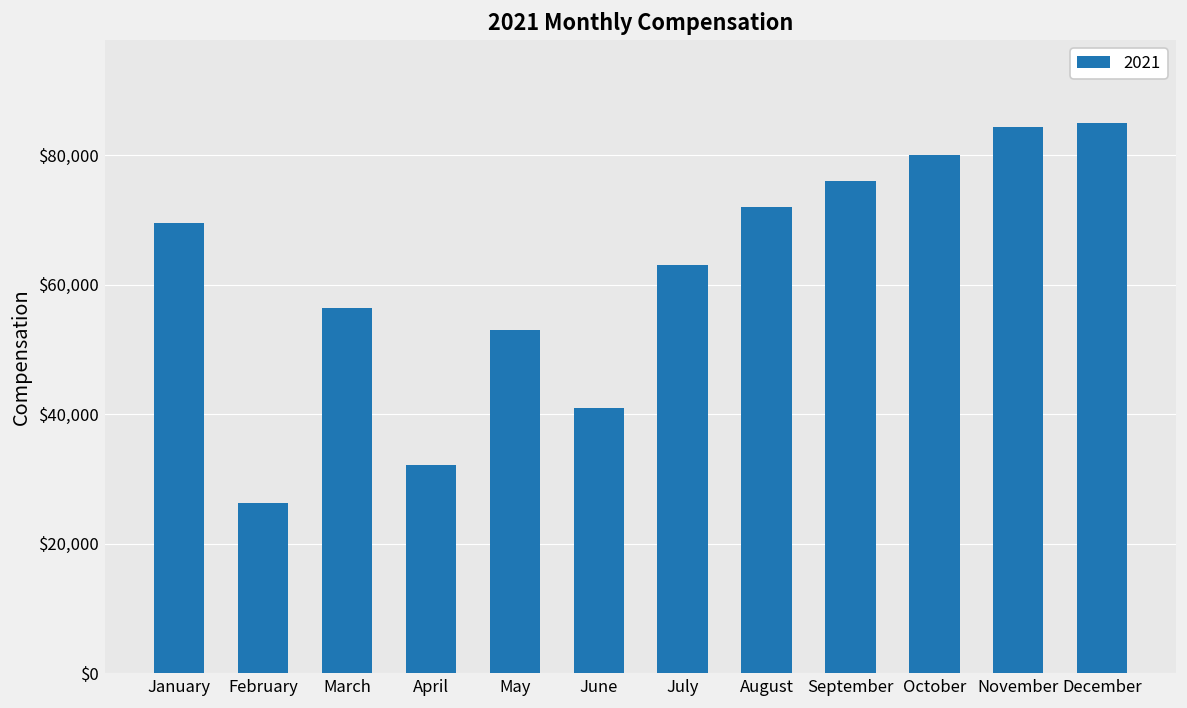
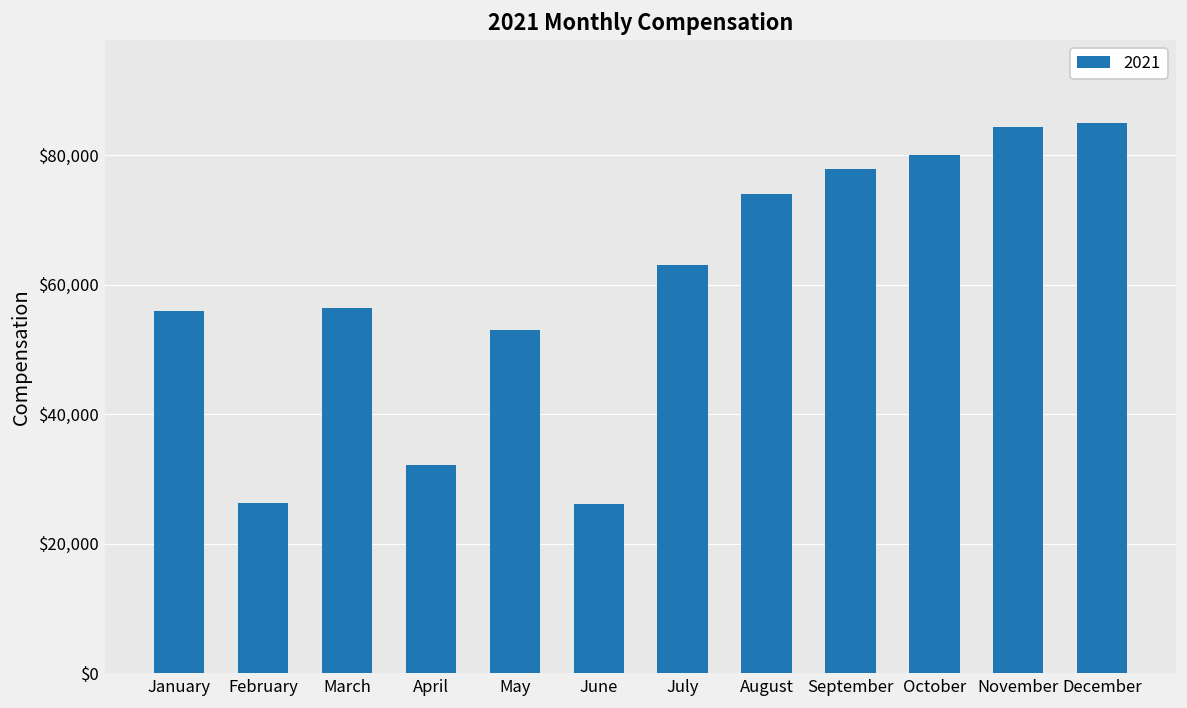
  {
-   "January": "$70,000",
+   "January": "$56,000",
    "February": "$26,000",
    "March": "$56,000",
    "April": "$32,000",
    "May": "$53,000",
-   "June": "$41,000",
+   "June": "$26,000",
    "July": "$63,000",
-   "August": "$72,000",
-   "September": "$76,000",
+   "August": "$74,000",
+   "September": "$78,000",
    "October": "$80,000",
    "November": "$84,000",
    "December": "$85,000"
  }
